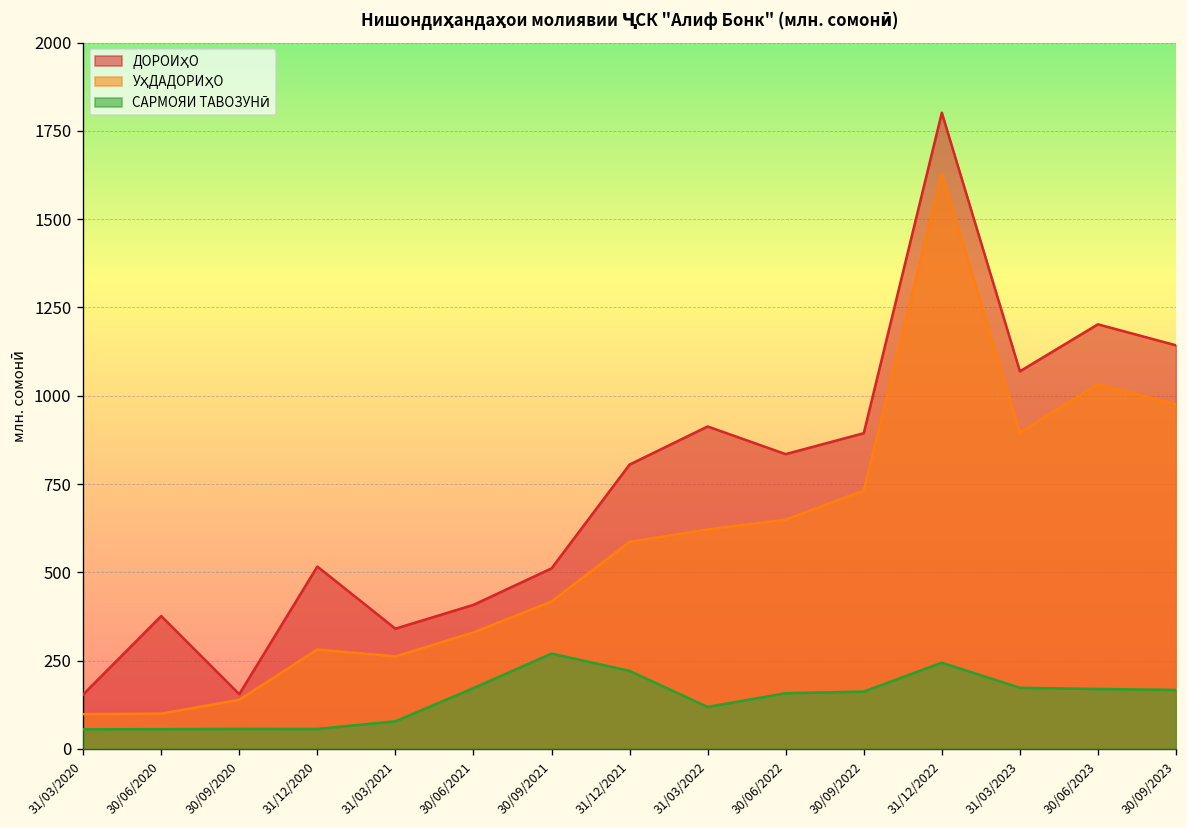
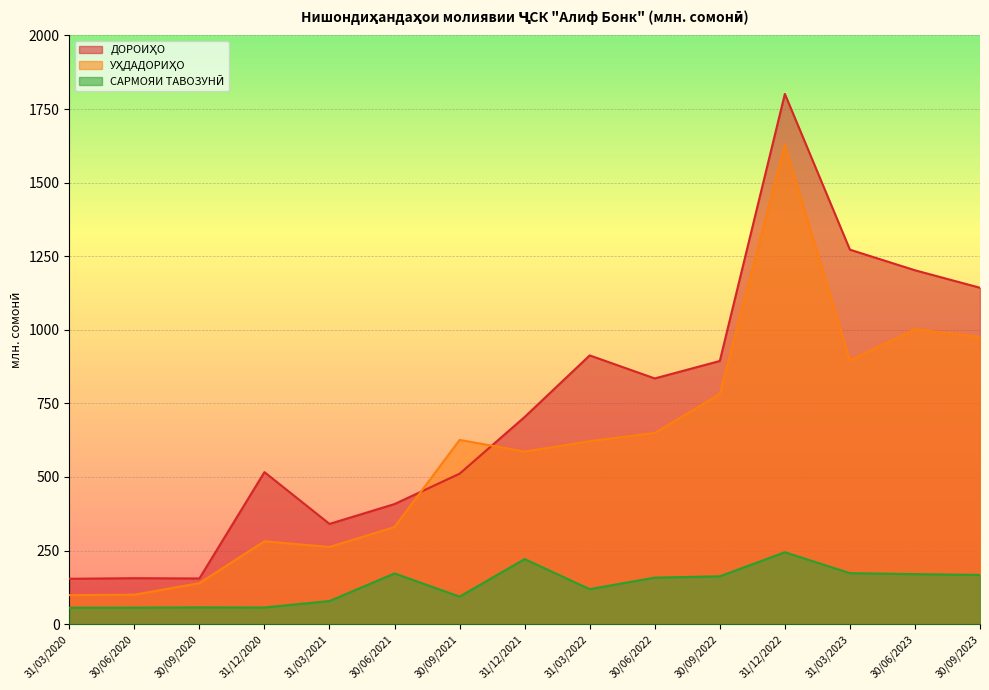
  {
    "ДОРОИҲО": {
      "31/03/2020": 150,
-     "30/06/2020": 380,
+     "30/06/2020": 160,
      "30/09/2020": 160,
      "31/12/2020": 520,
      "31/03/2021": 340,
      "30/06/2021": 410,
      "30/09/2021": 510,
-     "31/12/2021": 810,
+     "31/12/2021": 700,
      "31/03/2022": 910,
      "30/06/2022": 830,
      "30/09/2022": 890,
      "31/12/2022": 1800,
-     "31/03/2023": 1070,
+     "31/03/2023": 1270,
      "30/06/2023": 1200,
      "30/09/2023": 1140
    },
    "УҲДАДОРИҲО": {
      "31/03/2020": 100,
      "30/06/2020": 100,
      "30/09/2020": 140,
      "31/12/2020": 280,
      "31/03/2021": 260,
      "30/06/2021": 330,
-     "30/09/2021": 420,
+     "30/09/2021": 630,
      "31/12/2021": 590,
      "31/03/2022": 620,
      "30/06/2022": 650,
-     "30/09/2022": 730,
+     "30/09/2022": 780,
      "31/12/2022": 1630,
      "31/03/2023": 900,
-     "30/06/2023": 1030,
+     "30/06/2023": 1000,
      "30/09/2023": 980
    },
    "САРМОЯИ ТАВОЗУНӢ": {
      "31/03/2020": 60,
      "30/06/2020": 60,
      "30/09/2020": 60,
      "31/12/2020": 60,
      "31/03/2021": 80,
      "30/06/2021": 170,
-     "30/09/2021": 270,
+     "30/09/2021": 90,
      "31/12/2021": 220,
      "31/03/2022": 120,
      "30/06/2022": 160,
      "30/09/2022": 160,
      "31/12/2022": 240,
      "31/03/2023": 170,
      "30/06/2023": 170,
      "30/09/2023": 170
    }
  }
